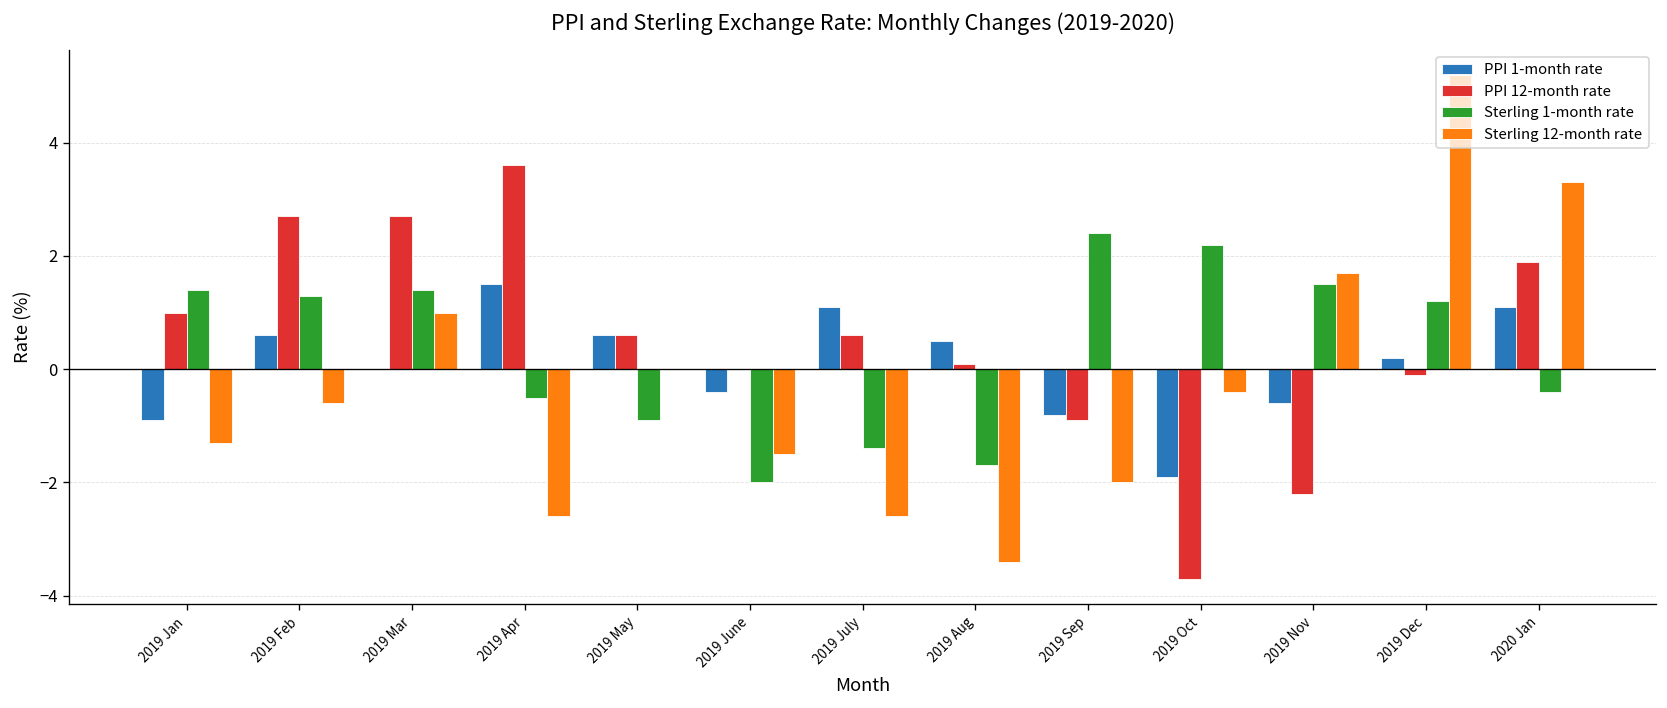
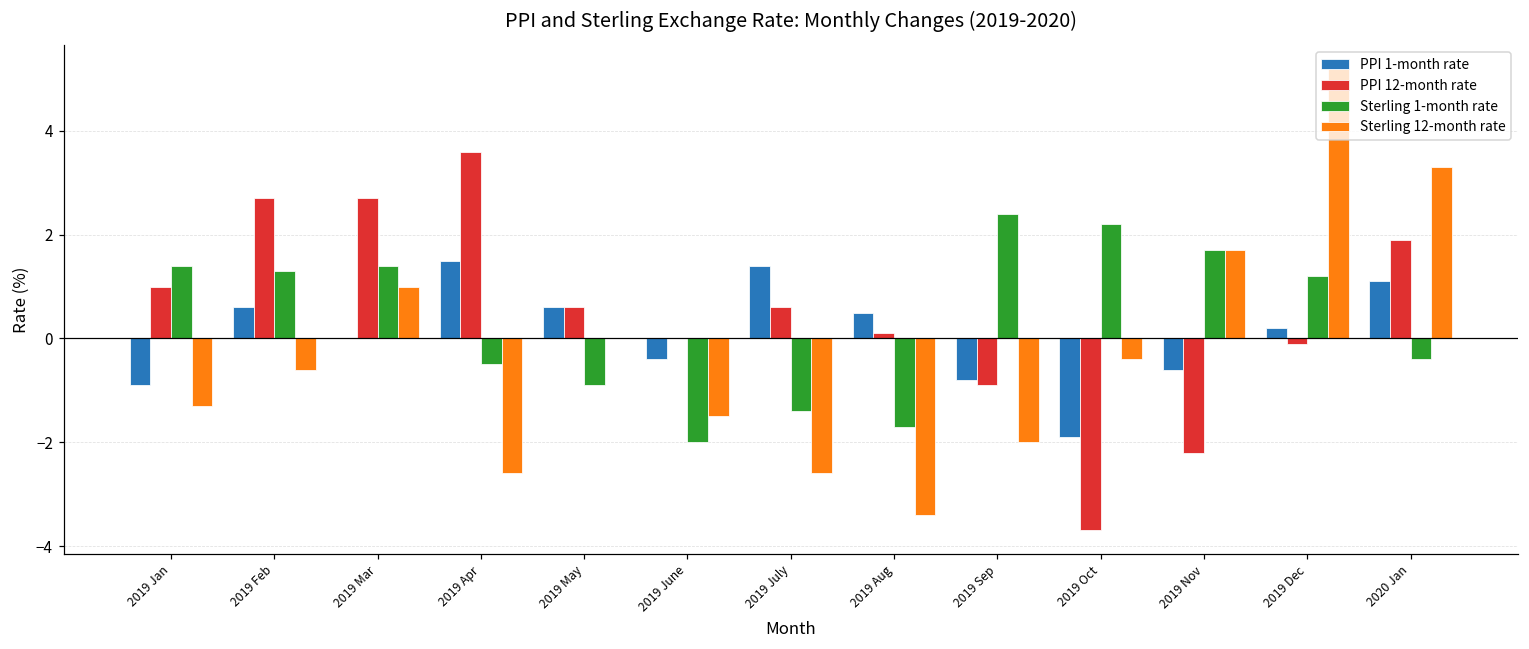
  {
    "PPI 1-month rate": {
      "2019 Jan": -0.9,
      "2019 Feb": 0.6,
      "2019 Mar": 0.0,
      "2019 Apr": 1.5,
      "2019 May": 0.6,
      "2019 June": -0.4,
-     "2019 July": 1.1,
+     "2019 July": 1.4,
      "2019 Aug": 0.5,
      "2019 Sep": -0.8,
      "2019 Oct": -1.9,
      "2019 Nov": -0.6,
      "2019 Dec": 0.2,
      "2020 Jan": 1.1
    },
    "PPI 12-month rate": {
      "2019 Jan": 1.0,
      "2019 Feb": 2.7,
      "2019 Mar": 2.7,
      "2019 Apr": 3.6,
      "2019 May": 0.6,
      "2019 June": 0.0,
      "2019 July": 0.6,
      "2019 Aug": 0.1,
      "2019 Sep": -0.9,
      "2019 Oct": -3.7,
      "2019 Nov": -2.2,
      "2019 Dec": -0.1,
      "2020 Jan": 1.9
    },
    "Sterling 1-month rate": {
      "2019 Jan": 1.4,
      "2019 Feb": 1.3,
      "2019 Mar": 1.4,
      "2019 Apr": -0.5,
      "2019 May": -0.9,
      "2019 June": -2.0,
      "2019 July": -1.4,
      "2019 Aug": -1.7,
      "2019 Sep": 2.4,
      "2019 Oct": 2.2,
-     "2019 Nov": 1.5,
+     "2019 Nov": 1.7,
      "2019 Dec": 1.2,
      "2020 Jan": -0.4
    },
    "Sterling 12-month rate": {
      "2019 Jan": -1.3,
      "2019 Feb": -0.6,
      "2019 Mar": 1.0,
      "2019 Apr": -2.6,
      "2019 May": 0.0,
      "2019 June": -1.5,
      "2019 July": -2.6,
      "2019 Aug": -3.4,
      "2019 Sep": -2.0,
      "2019 Oct": -0.4,
      "2019 Nov": 1.7,
      "2020 Jan": 3.3
    }
  }
